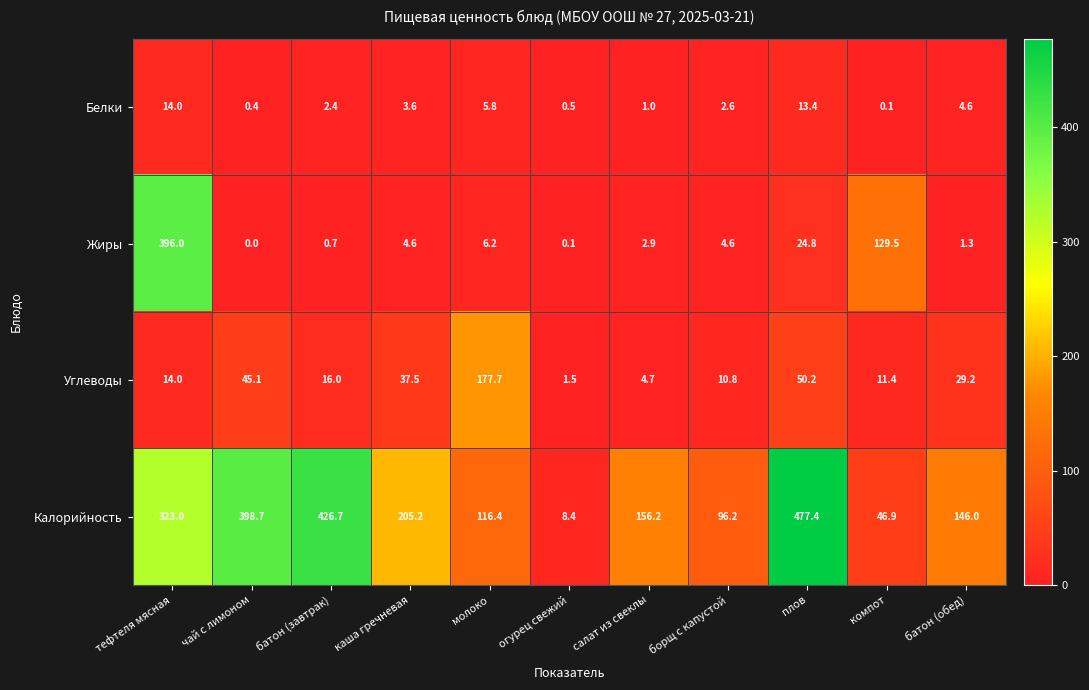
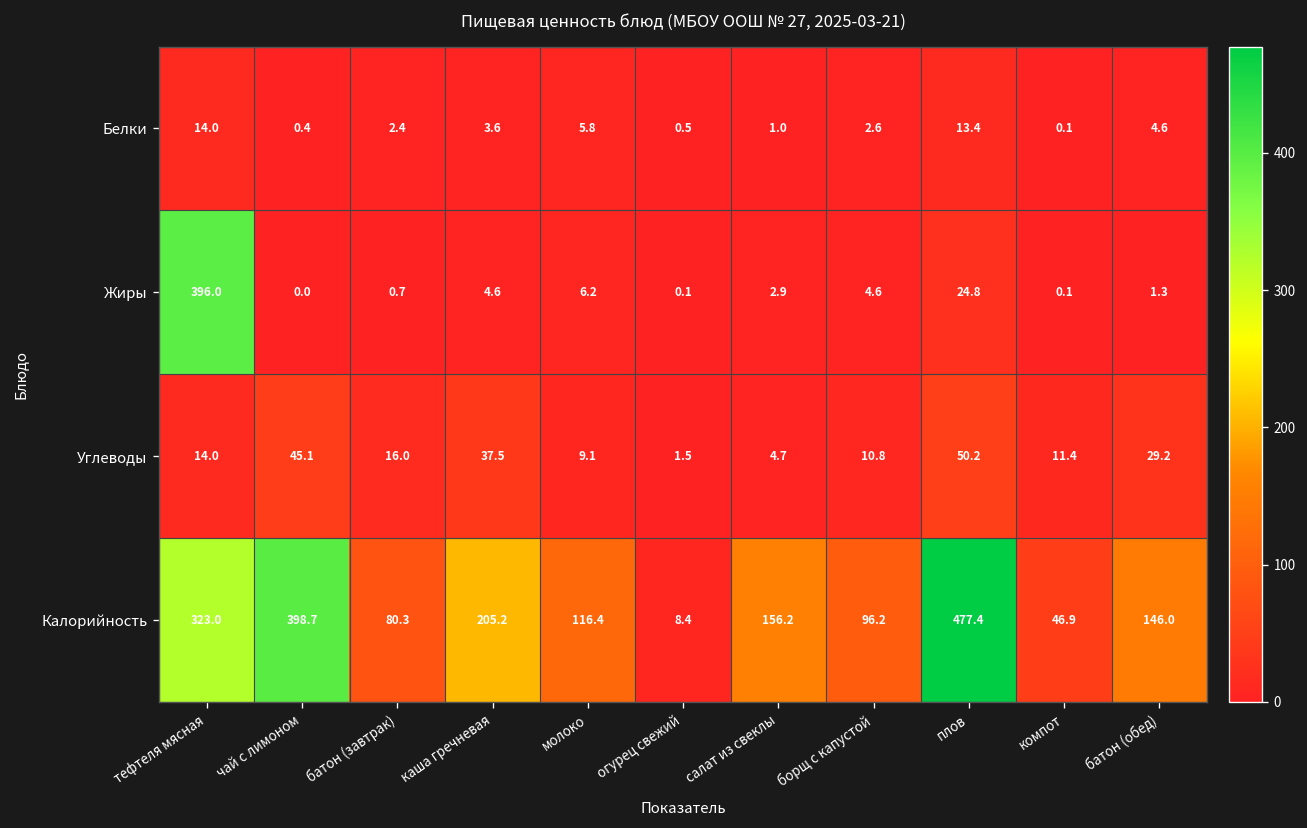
  {
    "Жиры": {
-     "компот": 129.5
+     "компот": 0.1
    },
    "Углеводы": {
-     "молоко": 177.7
+     "молоко": 9.1
    },
    "Калорийность": {
-     "батон (завтрак)": 426.7
+     "батон (завтрак)": 80.3
    }
  }
